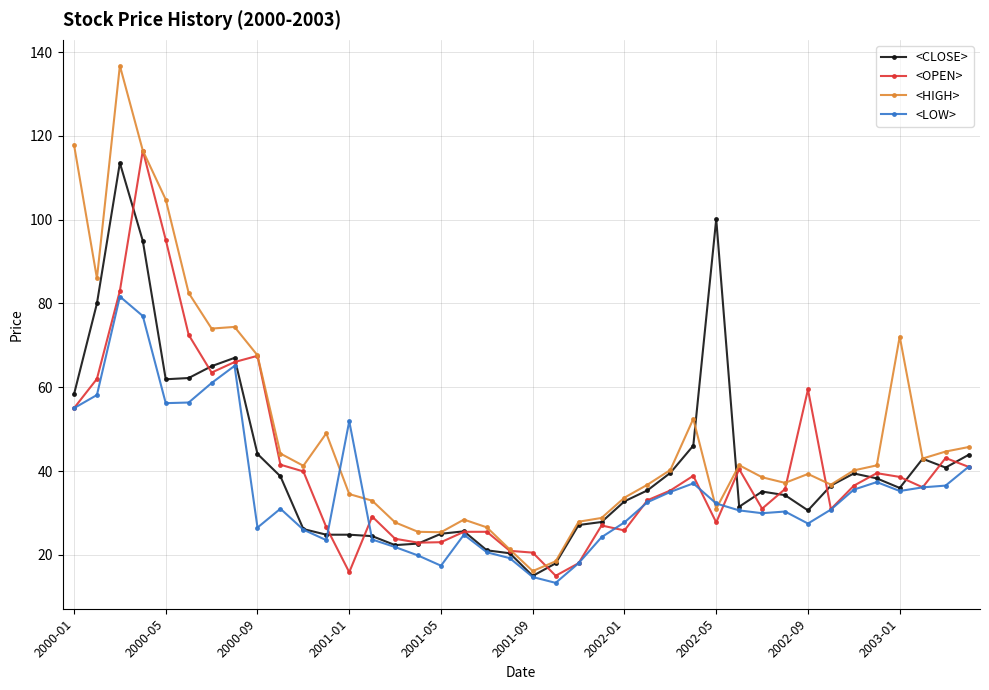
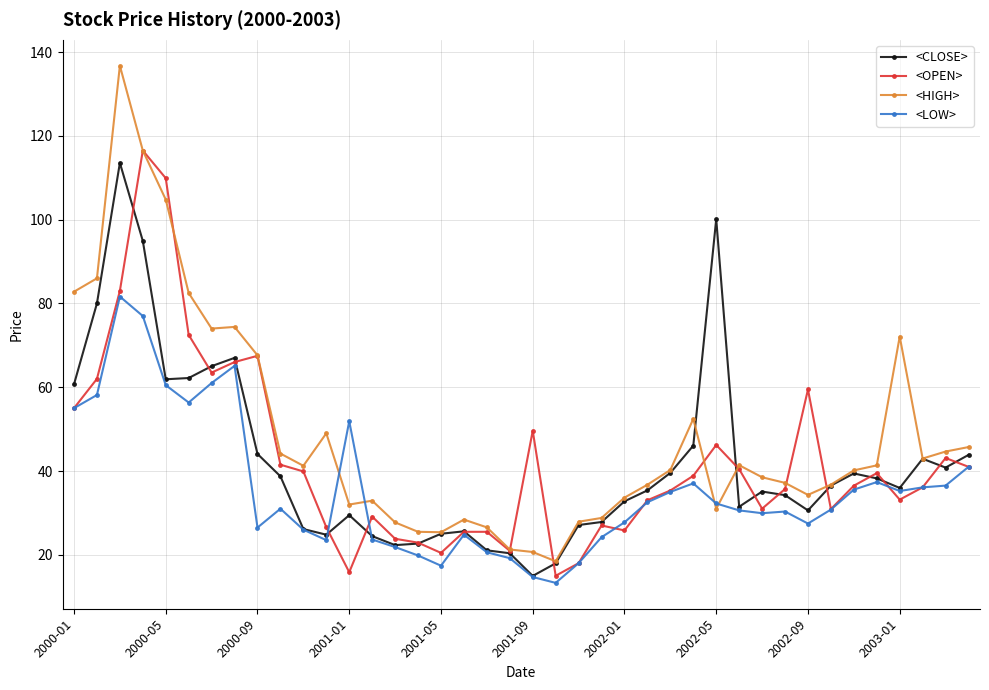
  {
    "<CLOSE>": {
-     "2000-01": 58,
+     "2000-01": 61,
      "2000-05": 62,
      "2000-09": 44,
-     "2001-01": 25,
+     "2001-01": 29,
      "2002-01": 33,
      "2002-05": 100,
      "2002-09": 31,
      "2003-01": 36
    },
    "<OPEN>": {
-     "2000-05": 95,
+     "2000-05": 110,
      "2001-01": 16,
-     "2001-05": 23,
-     "2001-09": 21,
+     "2001-05": 20,
+     "2001-09": 50,
      "2002-01": 26,
-     "2002-05": 28,
+     "2002-05": 46,
      "2002-09": 59,
-     "2003-01": 39
+     "2003-01": 33
    },
    "<HIGH>": {
-     "2000-01": 118,
+     "2000-01": 83,
      "2000-05": 105,
-     "2001-01": 35,
-     "2001-09": 16,
+     "2001-01": 32,
+     "2001-09": 21,
      "2002-01": 34,
      "2002-05": 31,
-     "2002-09": 39,
+     "2002-09": 34,
      "2003-01": 72
    },
    "<LOW>": {
-     "2000-05": 56,
+     "2000-05": 61,
      "2000-09": 27,
      "2001-01": 52,
      "2001-05": 17,
      "2002-01": 28,
      "2002-05": 32,
      "2002-09": 27,
      "2003-01": 35
    }
  }
